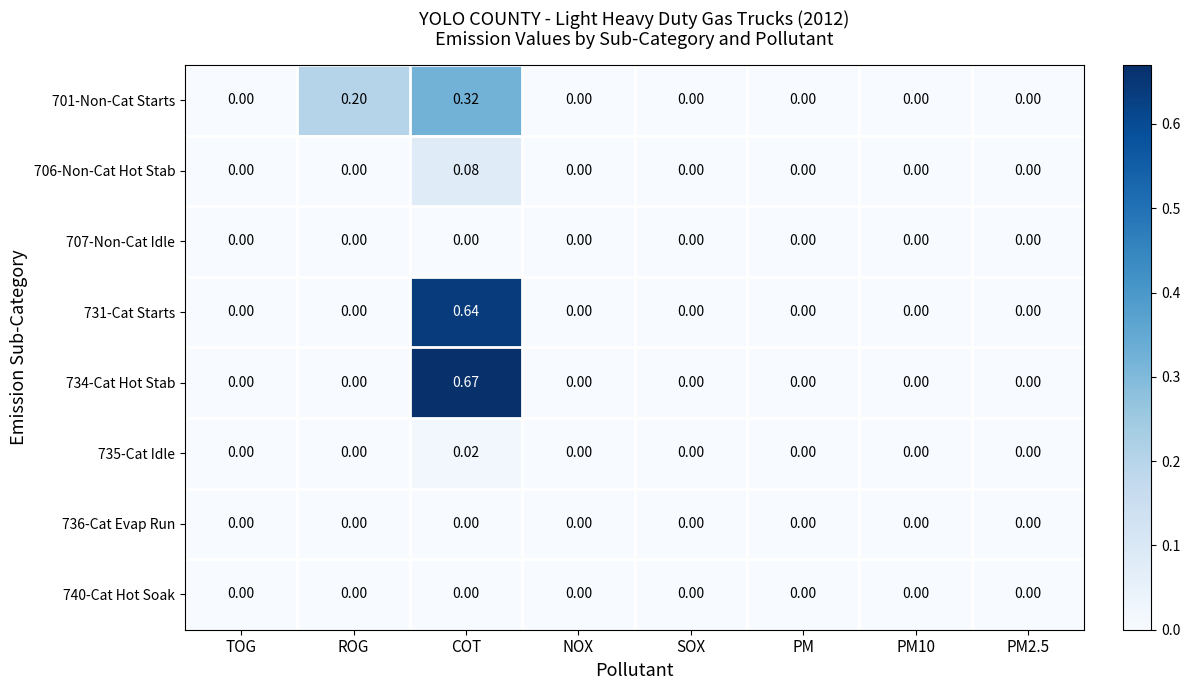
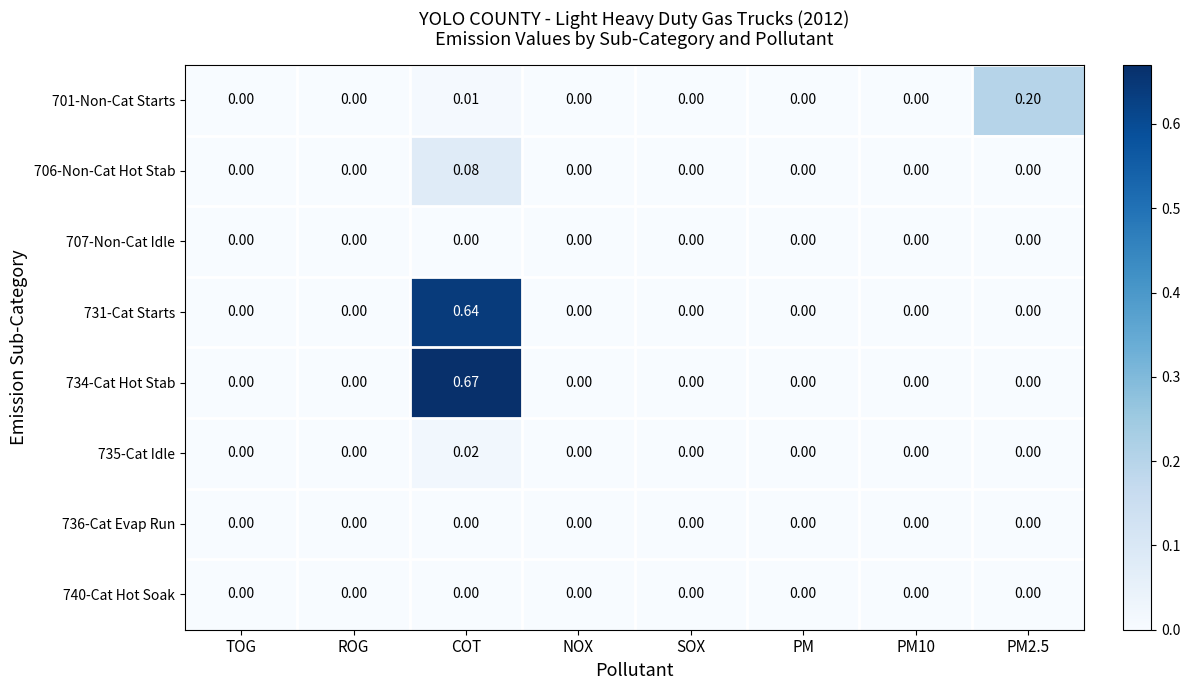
  {
    "701-Non-Cat Starts": {
      "TOG": 0.00,
-     "ROG": 0.20,
-     "COT": 0.32,
+     "ROG": 0.00,
+     "COT": 0.01,
      "NOX": 0.00,
      "SOX": 0.00,
      "PM": 0.00,
      "PM10": 0.00,
-     "PM2.5": 0.00
+     "PM2.5": 0.20
    },
    "706-Non-Cat Hot Stab": {
      "TOG": 0.00,
      "ROG": 0.00,
      "COT": 0.08,
      "NOX": 0.00,
      "SOX": 0.00,
      "PM": 0.00,
      "PM10": 0.00,
      "PM2.5": 0.00
    },
    "707-Non-Cat Idle": {
      "TOG": 0.00,
      "ROG": 0.00,
      "COT": 0.00,
      "NOX": 0.00,
      "SOX": 0.00,
      "PM": 0.00,
      "PM10": 0.00,
      "PM2.5": 0.00
    },
    "731-Cat Starts": {
      "TOG": 0.00,
      "ROG": 0.00,
      "COT": 0.64,
      "NOX": 0.00,
      "SOX": 0.00,
      "PM": 0.00,
      "PM10": 0.00,
      "PM2.5": 0.00
    },
    "734-Cat Hot Stab": {
      "TOG": 0.00,
      "ROG": 0.00,
      "COT": 0.67,
      "NOX": 0.00,
      "SOX": 0.00,
      "PM": 0.00,
      "PM10": 0.00,
      "PM2.5": 0.00
    },
    "735-Cat Idle": {
      "TOG": 0.00,
      "ROG": 0.00,
      "COT": 0.02,
      "NOX": 0.00,
      "SOX": 0.00,
      "PM": 0.00,
      "PM10": 0.00,
      "PM2.5": 0.00
    },
    "736-Cat Evap Run": {
      "TOG": 0.00,
      "ROG": 0.00,
      "COT": 0.00,
      "NOX": 0.00,
      "SOX": 0.00,
      "PM": 0.00,
      "PM10": 0.00,
      "PM2.5": 0.00
    },
    "740-Cat Hot Soak": {
      "TOG": 0.00,
      "ROG": 0.00,
      "COT": 0.00,
      "NOX": 0.00,
      "SOX": 0.00,
      "PM": 0.00,
      "PM10": 0.00,
      "PM2.5": 0.00
    }
  }
